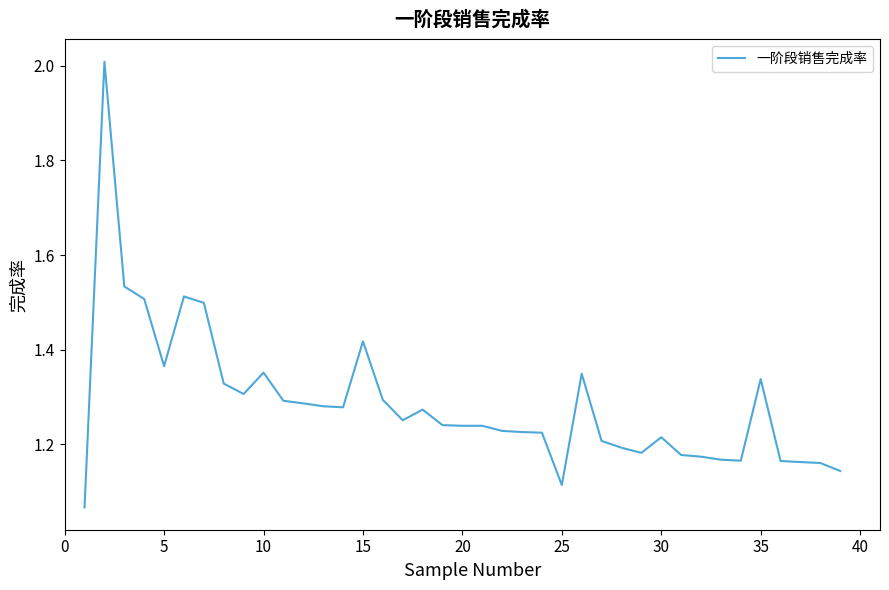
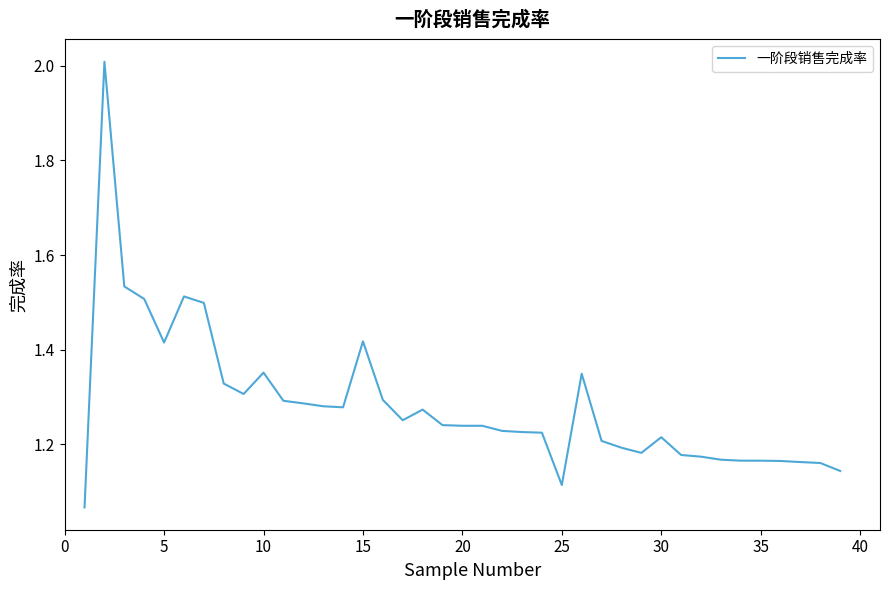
  {
-   "5": 1.37,
+   "5": 1.42,
    "10": 1.35,
    "15": 1.42,
    "20": 1.24,
    "25": 1.11,
    "30": 1.22,
-   "35": 1.34
+   "35": 1.17
  }
